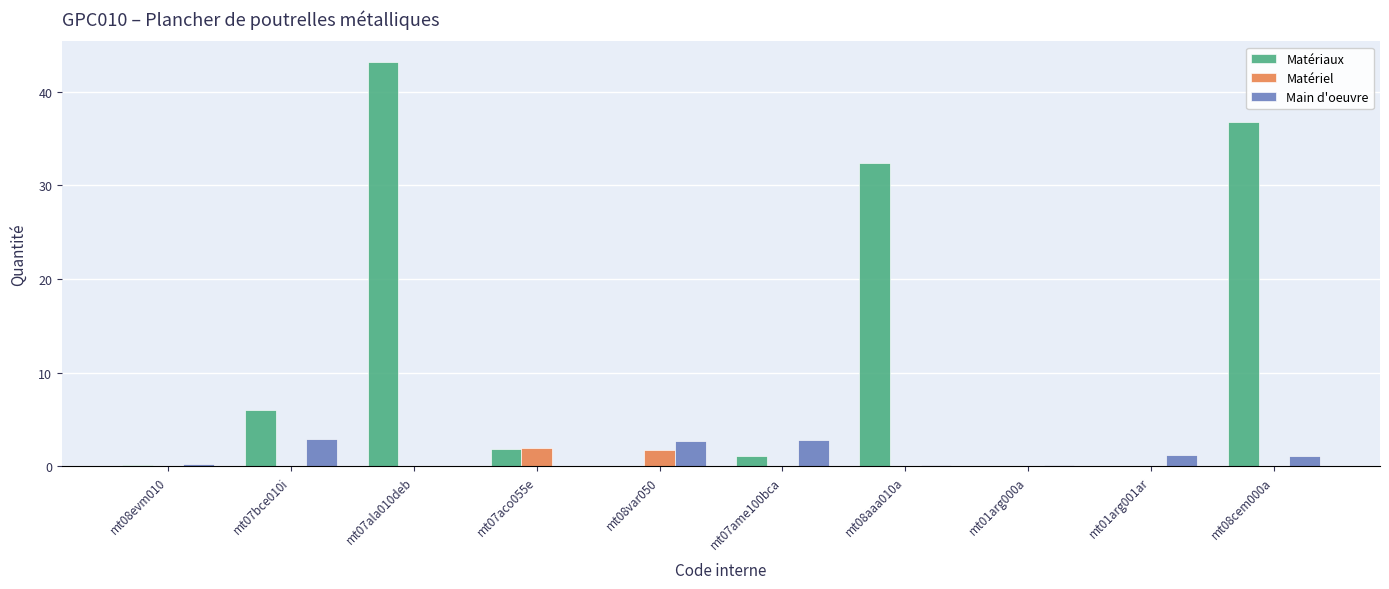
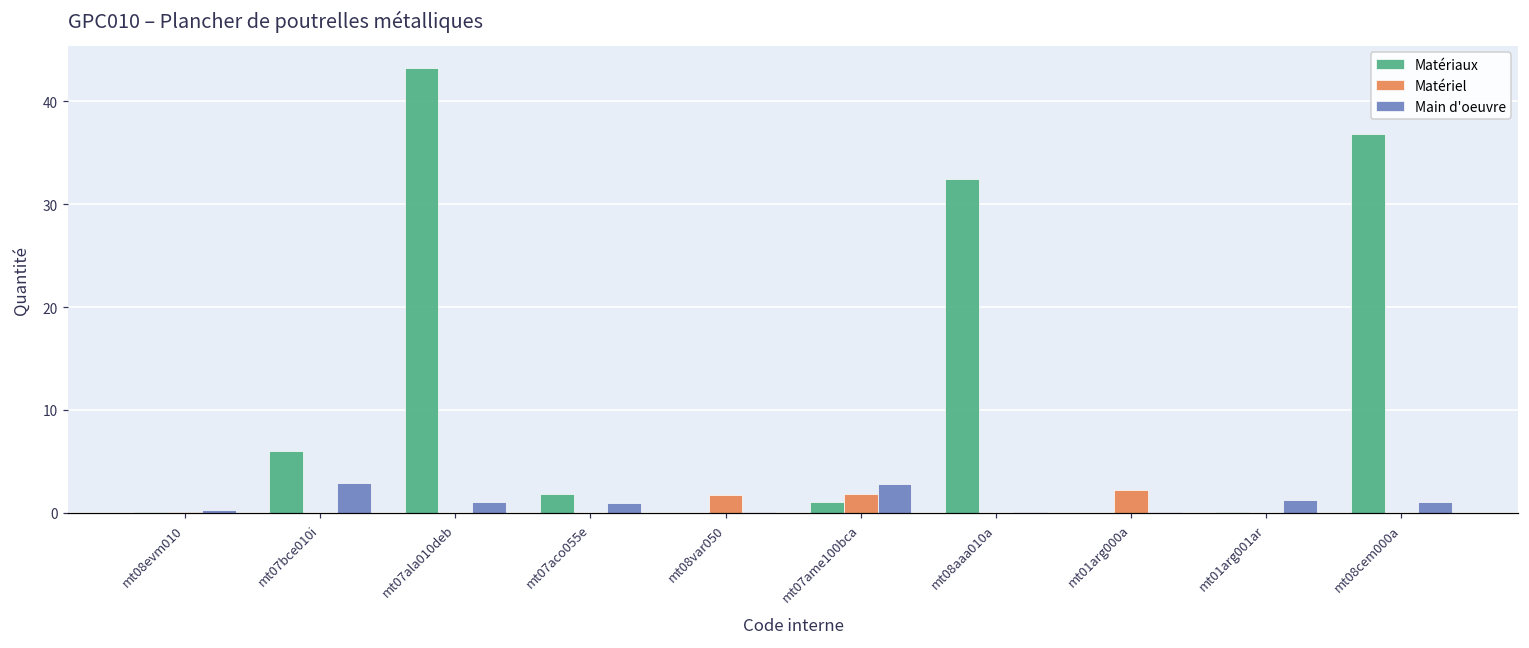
  {
    "Matériaux": {
      "mt07bce010i": 6,
      "mt07ala010deb": 43,
      "mt07aco055e": 2,
      "mt07ame100bca": 1,
      "mt08aaa010a": 32,
      "mt08cem000a": 37
    },
    "Matériel": {
-     "mt07aco055e": 2,
+     "mt07aco055e": 0,
      "mt08var050": 2,
-     "mt07ame100bca": 0,
+     "mt07ame100bca": 2,
      "mt08aaa010a": 0,
-     "mt01arg000a": 0,
+     "mt01arg000a": 2,
      "mt01arg001ar": 0,
      "mt08cem000a": 0
    },
    "Main d'oeuvre": {
      "mt08evm010": 0,
      "mt07bce010i": 3,
-     "mt07ala010deb": 0,
-     "mt07aco055e": 0,
-     "mt08var050": 3,
+     "mt07ala010deb": 1,
+     "mt07aco055e": 1,
+     "mt08var050": 0,
      "mt07ame100bca": 3,
      "mt01arg001ar": 1,
      "mt08cem000a": 1
    }
  }
